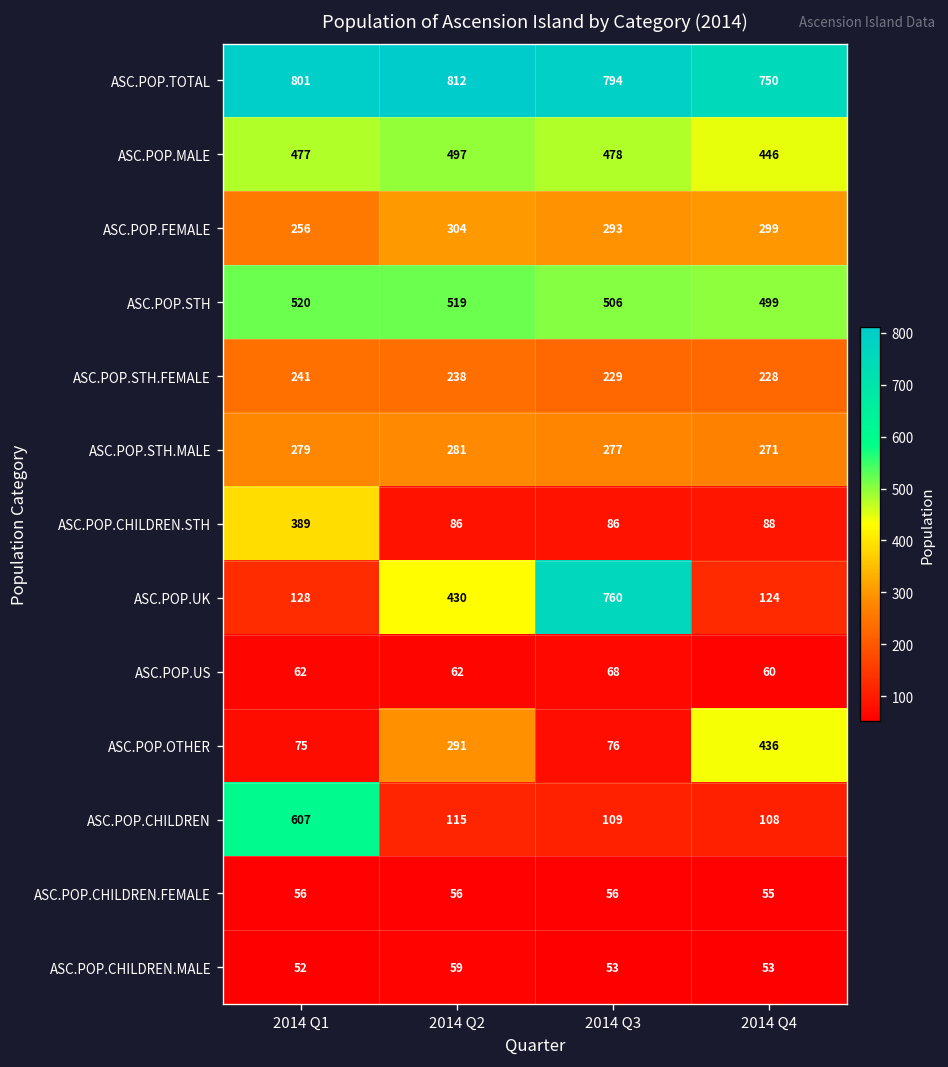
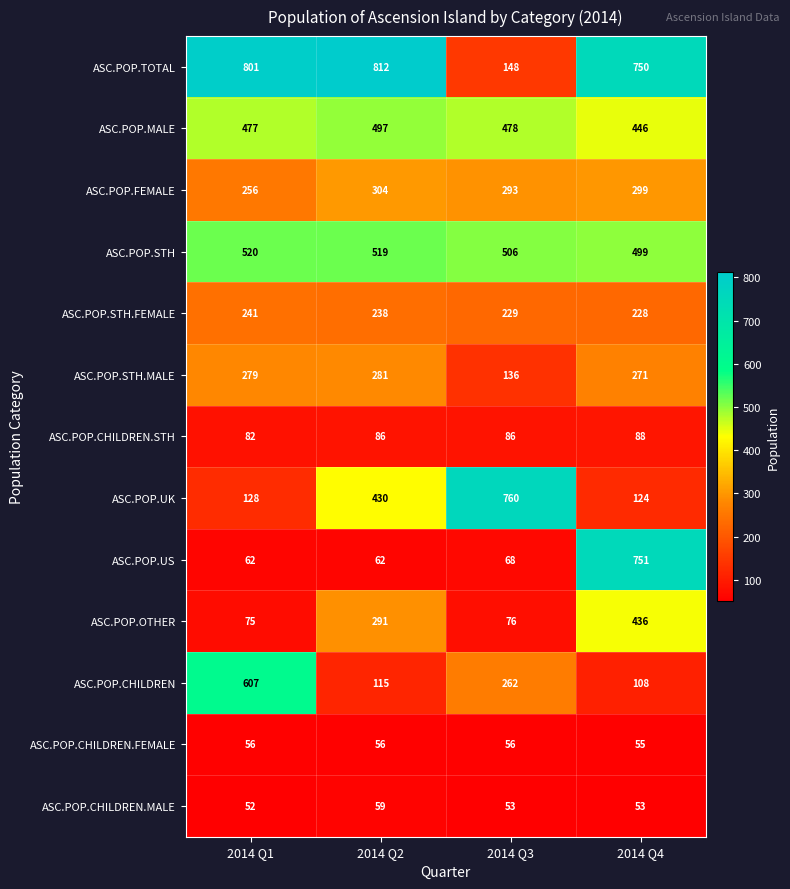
  {
    "ASC.POP.TOTAL": {
      "2014 Q1": 801,
      "2014 Q2": 812,
-     "2014 Q3": 794,
+     "2014 Q3": 148,
      "2014 Q4": 750
    },
    "ASC.POP.MALE": {
      "2014 Q1": 477,
      "2014 Q2": 497,
      "2014 Q3": 478,
      "2014 Q4": 446
    },
    "ASC.POP.FEMALE": {
      "2014 Q1": 256,
      "2014 Q2": 304,
      "2014 Q3": 293,
      "2014 Q4": 299
    },
    "ASC.POP.STH": {
      "2014 Q1": 520,
      "2014 Q2": 519,
      "2014 Q3": 506,
      "2014 Q4": 499
    },
    "ASC.POP.STH.FEMALE": {
      "2014 Q1": 241,
      "2014 Q2": 238,
      "2014 Q3": 229,
      "2014 Q4": 228
    },
    "ASC.POP.STH.MALE": {
      "2014 Q1": 279,
      "2014 Q2": 281,
-     "2014 Q3": 277,
+     "2014 Q3": 136,
      "2014 Q4": 271
    },
    "ASC.POP.CHILDREN.STH": {
-     "2014 Q1": 389,
+     "2014 Q1": 82,
      "2014 Q2": 86,
      "2014 Q3": 86,
      "2014 Q4": 88
    },
    "ASC.POP.UK": {
      "2014 Q1": 128,
      "2014 Q2": 430,
      "2014 Q3": 760,
      "2014 Q4": 124
    },
    "ASC.POP.US": {
      "2014 Q1": 62,
      "2014 Q2": 62,
      "2014 Q3": 68,
-     "2014 Q4": 60
+     "2014 Q4": 751
    },
    "ASC.POP.OTHER": {
      "2014 Q1": 75,
      "2014 Q2": 291,
      "2014 Q3": 76,
      "2014 Q4": 436
    },
    "ASC.POP.CHILDREN": {
      "2014 Q1": 607,
      "2014 Q2": 115,
-     "2014 Q3": 109,
+     "2014 Q3": 262,
      "2014 Q4": 108
    },
    "ASC.POP.CHILDREN.FEMALE": {
      "2014 Q1": 56,
      "2014 Q2": 56,
      "2014 Q3": 56,
      "2014 Q4": 55
    },
    "ASC.POP.CHILDREN.MALE": {
      "2014 Q1": 52,
      "2014 Q2": 59,
      "2014 Q3": 53,
      "2014 Q4": 53
    }
  }
